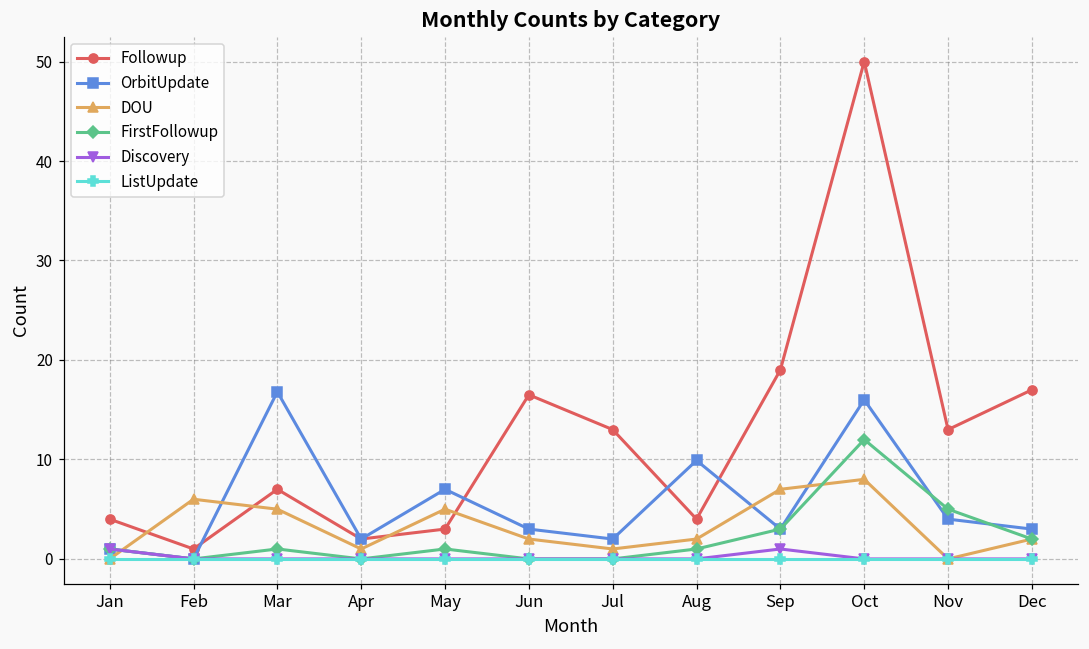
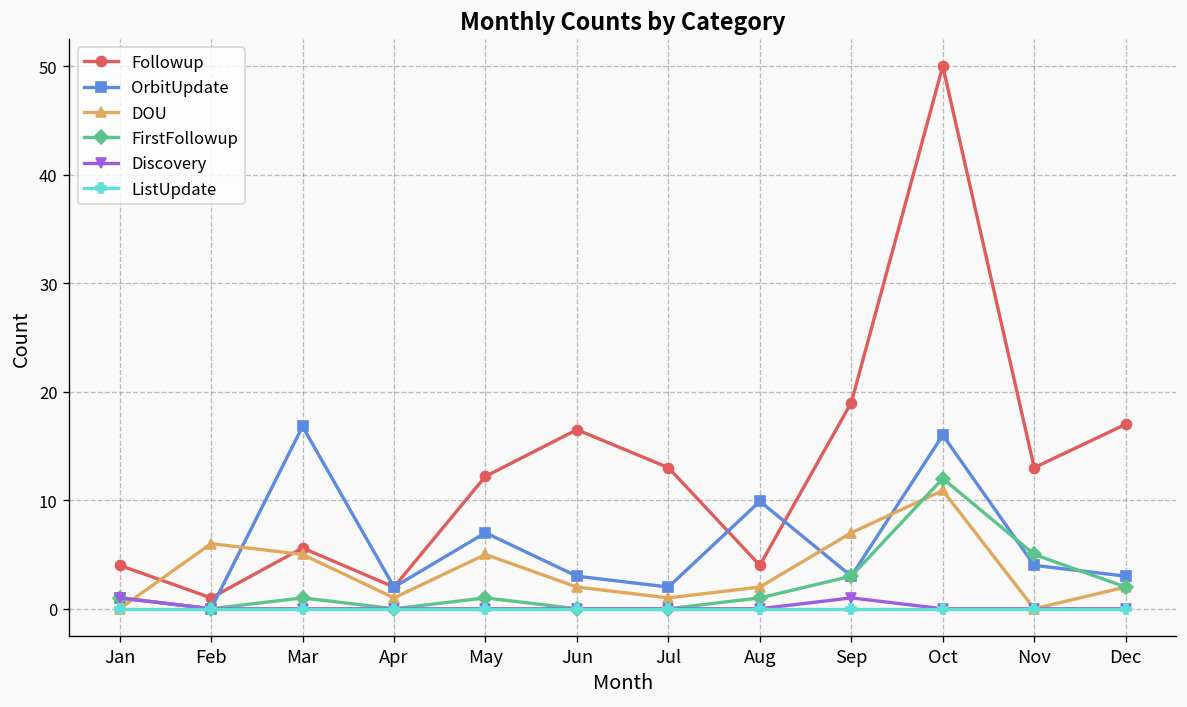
  {
    "Followup": {
      "Jan": 4,
      "Feb": 1,
-     "Mar": 7,
-     "May": 3,
+     "Mar": 6,
+     "May": 12,
      "Jun": 17,
      "Jul": 13,
      "Aug": 4,
      "Sep": 19,
      "Oct": 50,
      "Nov": 13,
      "Dec": 17
    },
    "OrbitUpdate": {
      "Mar": 17,
      "May": 7,
      "Jun": 3,
      "Jul": 2,
      "Aug": 10,
      "Oct": 16,
      "Nov": 4,
      "Dec": 3
    },
    "DOU": {
      "Feb": 6,
      "Mar": 5,
      "Apr": 1,
      "May": 5,
      "Jun": 2,
      "Jul": 1,
      "Aug": 2,
      "Sep": 7,
-     "Oct": 8
+     "Oct": 11
    },
    "FirstFollowup": {
      "Mar": 1,
      "May": 1,
      "Aug": 1,
      "Oct": 12,
      "Nov": 5
    },
    "Discovery": {
      "Sep": 1
    },
    "ListUpdate": {
      "Sep": 0
    }
  }
